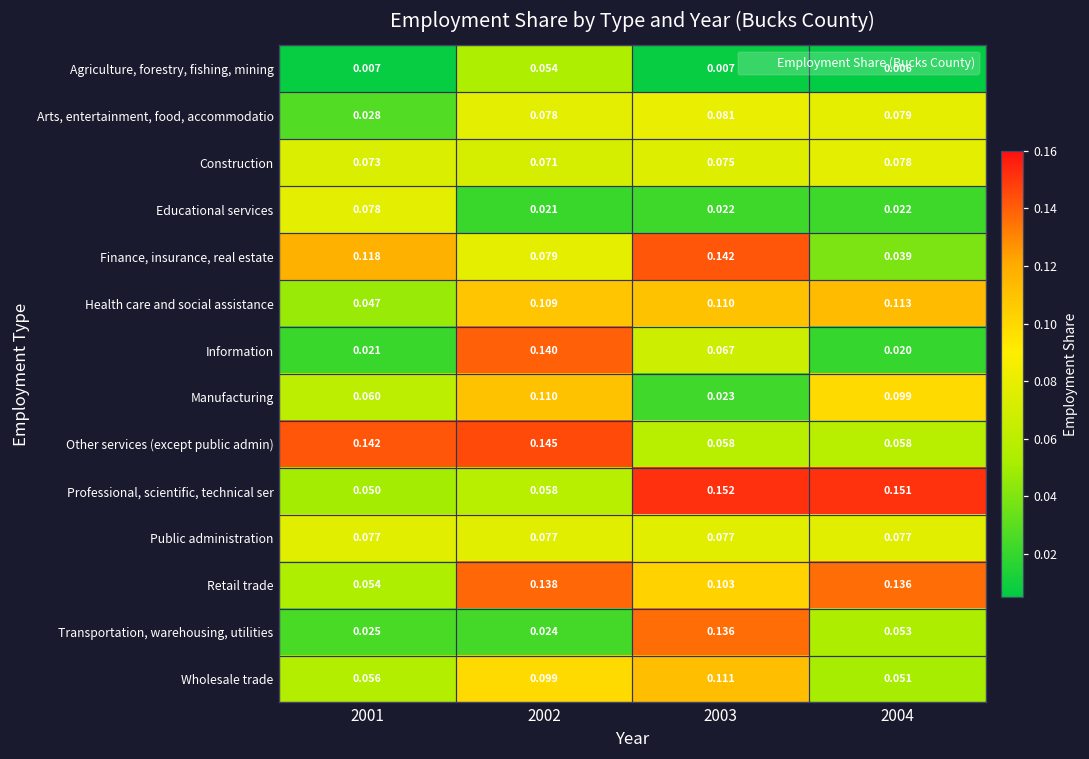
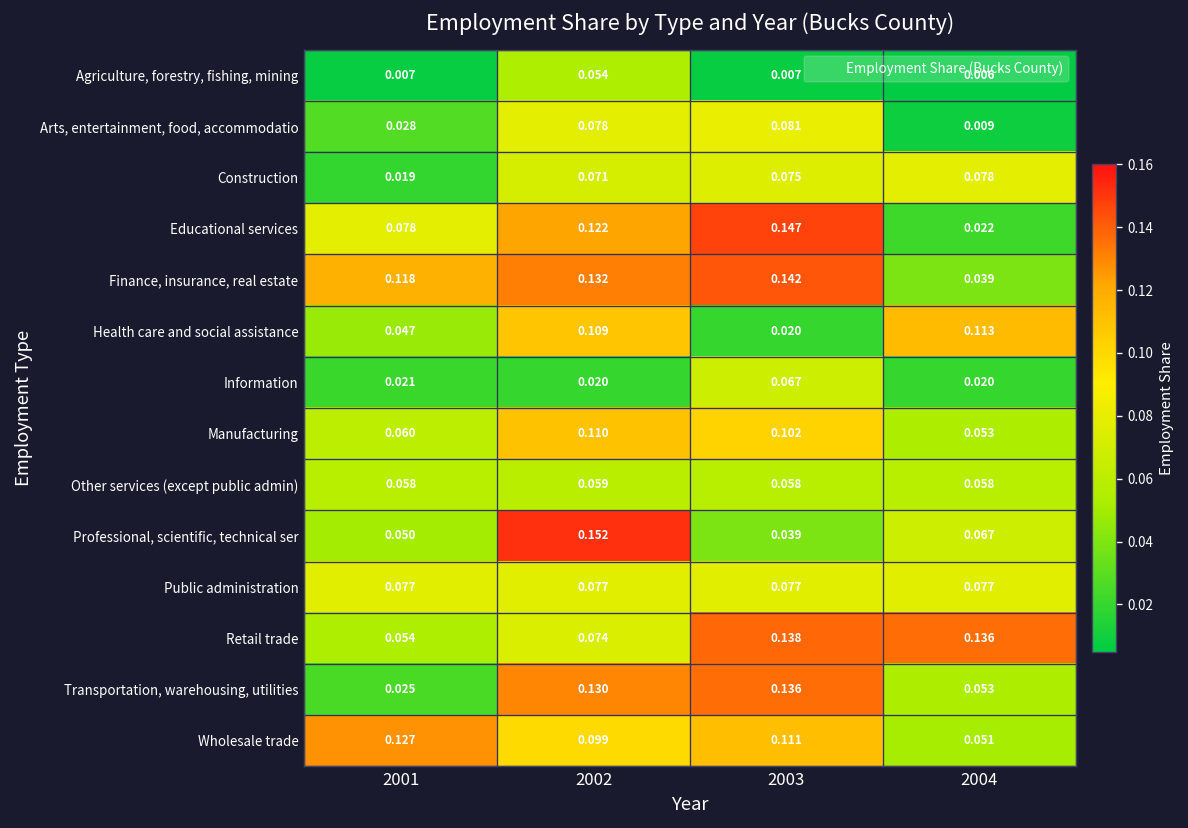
  {
    "Agriculture, forestry, fishing, mining": {
      "2001": 0.007,
      "2002": 0.054,
      "2003": 0.007
    },
    "Arts, entertainment, food, accommodatio": {
      "2001": 0.028,
      "2002": 0.078,
      "2003": 0.081,
-     "2004": 0.079
+     "2004": 0.009
    },
    "Construction": {
-     "2001": 0.073,
+     "2001": 0.019,
      "2002": 0.071,
      "2003": 0.075,
      "2004": 0.078
    },
    "Educational services": {
      "2001": 0.078,
-     "2002": 0.021,
-     "2003": 0.022,
+     "2002": 0.122,
+     "2003": 0.147,
      "2004": 0.022
    },
    "Finance, insurance, real estate": {
      "2001": 0.118,
-     "2002": 0.079,
+     "2002": 0.132,
      "2003": 0.142,
      "2004": 0.039
    },
    "Health care and social assistance": {
      "2001": 0.047,
      "2002": 0.109,
-     "2003": 0.110,
+     "2003": 0.020,
      "2004": 0.113
    },
    "Information": {
      "2001": 0.021,
-     "2002": 0.140,
+     "2002": 0.020,
      "2003": 0.067,
      "2004": 0.020
    },
    "Manufacturing": {
      "2001": 0.060,
      "2002": 0.110,
-     "2003": 0.023,
-     "2004": 0.099
+     "2003": 0.102,
+     "2004": 0.053
    },
    "Other services (except public admin)": {
-     "2001": 0.142,
-     "2002": 0.145,
+     "2001": 0.058,
+     "2002": 0.059,
      "2003": 0.058,
      "2004": 0.058
    },
    "Professional, scientific, technical ser": {
      "2001": 0.050,
-     "2002": 0.058,
-     "2003": 0.152,
-     "2004": 0.151
+     "2002": 0.152,
+     "2003": 0.039,
+     "2004": 0.067
    },
    "Public administration": {
      "2001": 0.077,
      "2002": 0.077,
      "2003": 0.077,
      "2004": 0.077
    },
    "Retail trade": {
      "2001": 0.054,
-     "2002": 0.138,
-     "2003": 0.103,
+     "2002": 0.074,
+     "2003": 0.138,
      "2004": 0.136
    },
    "Transportation, warehousing, utilities": {
      "2001": 0.025,
-     "2002": 0.024,
+     "2002": 0.130,
      "2003": 0.136,
      "2004": 0.053
    },
    "Wholesale trade": {
-     "2001": 0.056,
+     "2001": 0.127,
      "2002": 0.099,
      "2003": 0.111,
      "2004": 0.051
    }
  }
